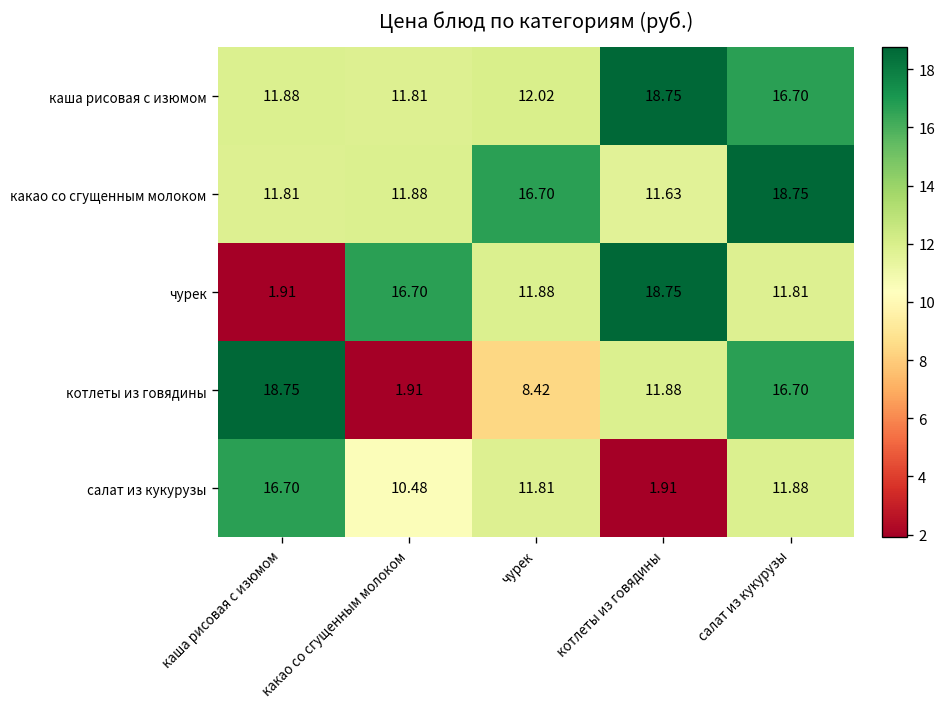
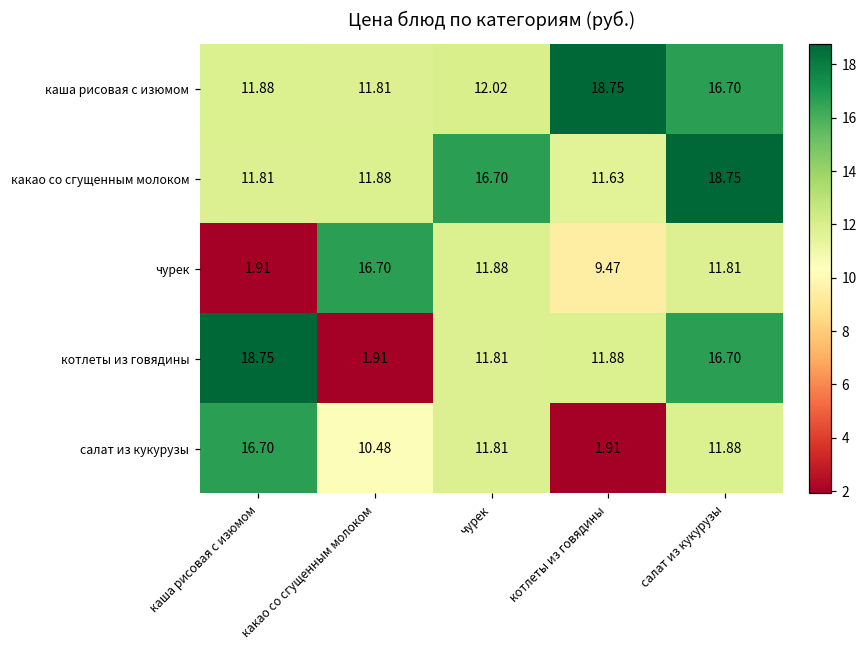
  {
    "каша рисовая с изюмом": {
      "каша рисовая с изюмом": 11.88,
      "какао со сгущенным молоком": 11.81,
      "чурек": 12.02,
      "котлеты из говядины": 18.75,
      "салат из кукурузы": 16.70
    },
    "какао со сгущенным молоком": {
      "каша рисовая с изюмом": 11.81,
      "какао со сгущенным молоком": 11.88,
      "чурек": 16.70,
      "котлеты из говядины": 11.63,
      "салат из кукурузы": 18.75
    },
    "чурек": {
      "каша рисовая с изюмом": 1.91,
      "какао со сгущенным молоком": 16.70,
      "чурек": 11.88,
-     "котлеты из говядины": 18.75,
+     "котлеты из говядины": 9.47,
      "салат из кукурузы": 11.81
    },
    "котлеты из говядины": {
      "каша рисовая с изюмом": 18.75,
      "какао со сгущенным молоком": 1.91,
-     "чурек": 8.42,
+     "чурек": 11.81,
      "котлеты из говядины": 11.88,
      "салат из кукурузы": 16.70
    },
    "салат из кукурузы": {
      "каша рисовая с изюмом": 16.70,
      "какао со сгущенным молоком": 10.48,
      "чурек": 11.81,
      "котлеты из говядины": 1.91,
      "салат из кукурузы": 11.88
    }
  }
